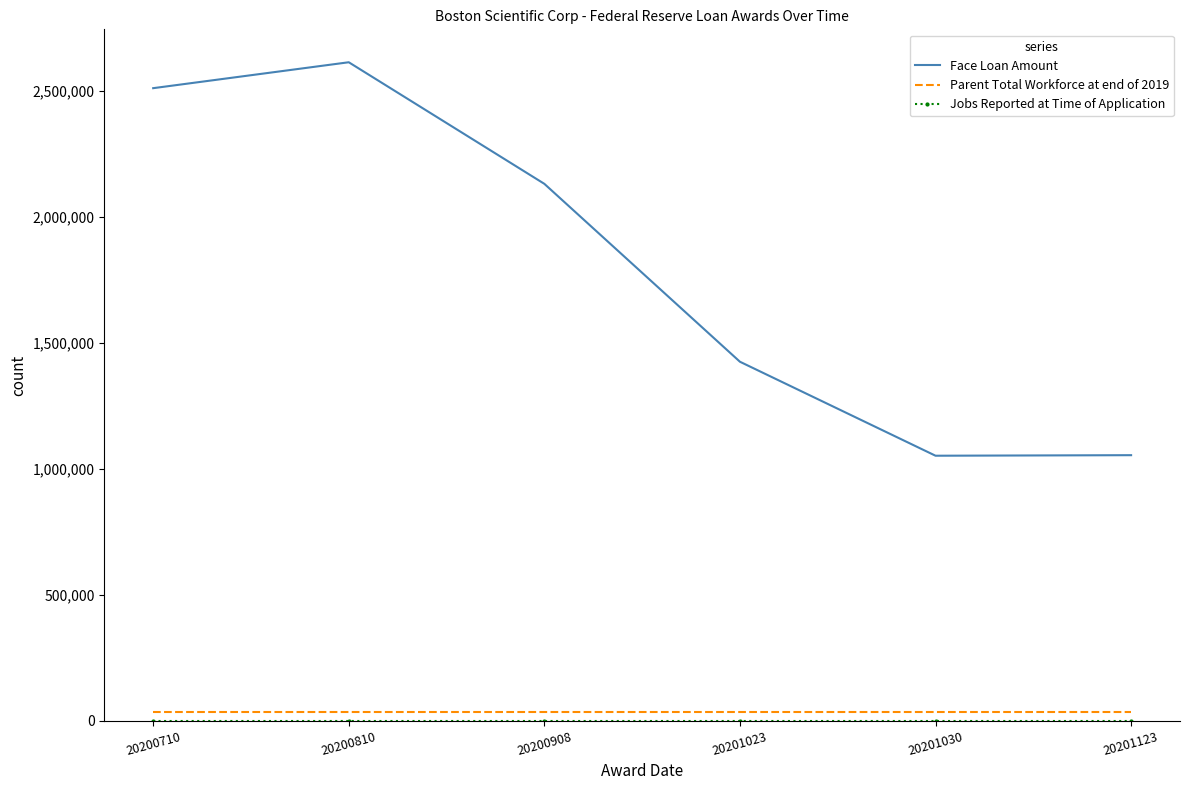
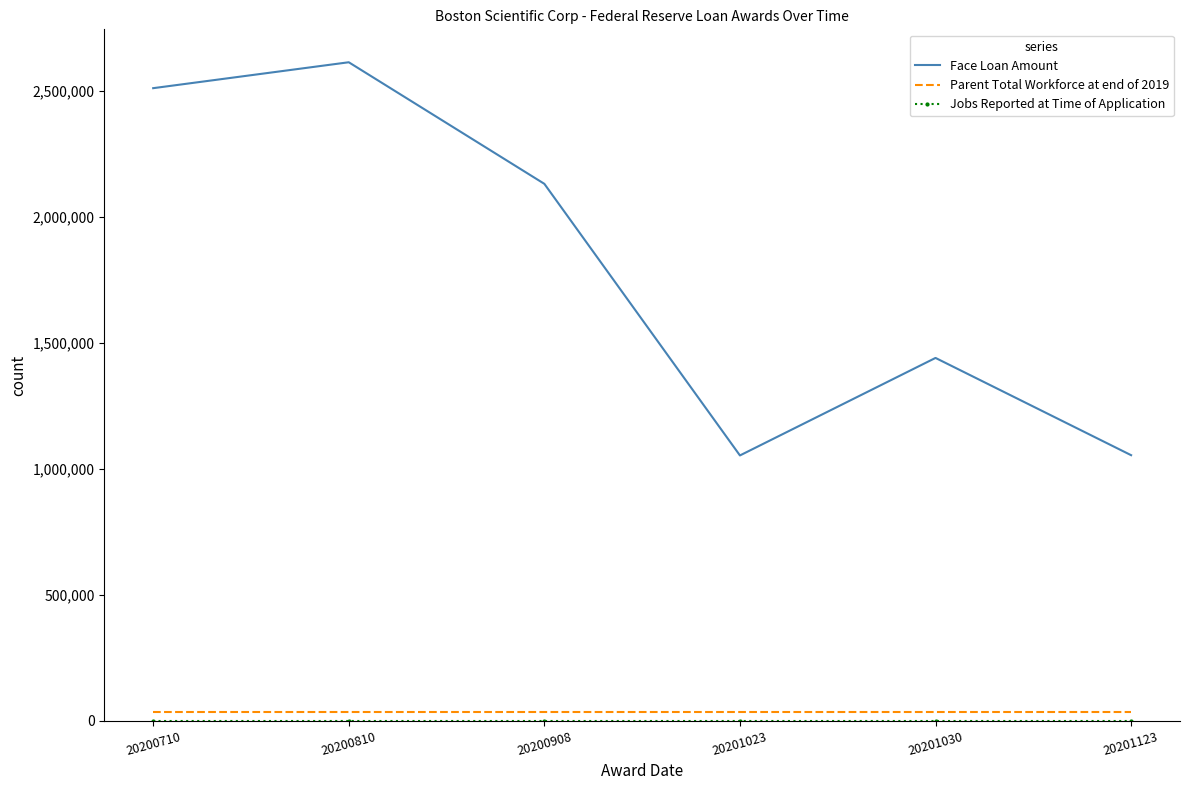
  {
    "Face Loan Amount": {
      "20200710": "2,510,000",
      "20200810": "2,610,000",
      "20200908": "2,130,000",
-     "20201023": "1,420,000",
-     "20201030": "1,050,000",
+     "20201023": "1,050,000",
+     "20201030": "1,440,000",
      "20201123": "1,050,000"
    },
    "Parent Total Workforce at end of 2019": {
      "20200710": "40,000",
      "20200810": "40,000",
      "20200908": "40,000",
      "20201023": "40,000",
      "20201030": "40,000",
      "20201123": "40,000"
    },
    "Jobs Reported at Time of Application": {
      "20200710": "0",
      "20200810": "0",
      "20200908": "0",
      "20201023": "0",
      "20201030": "0",
      "20201123": "0"
    }
  }
